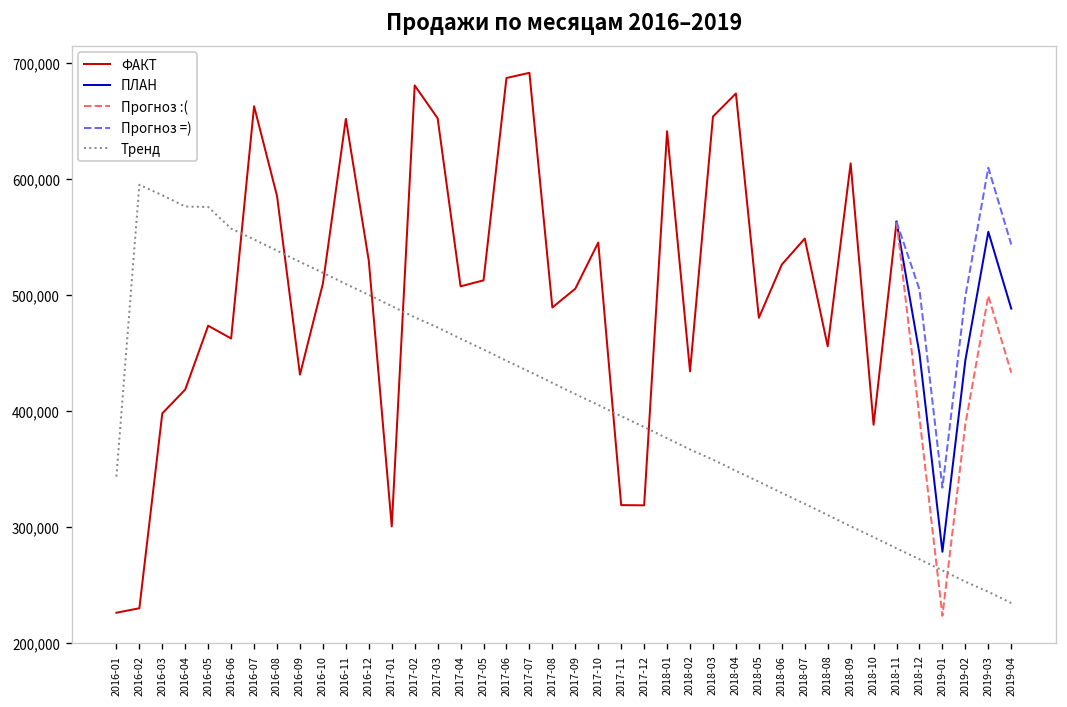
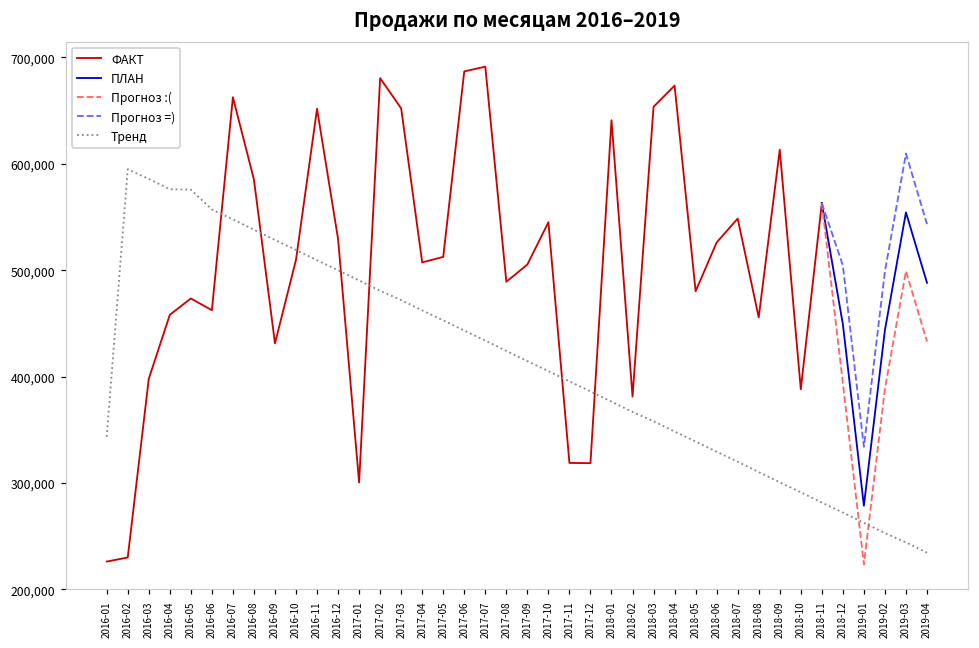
  {
    "ФАКТ": {
      "2016-01": "230,000",
      "2016-02": "230,000",
      "2016-03": "400,000",
-     "2016-04": "420,000",
+     "2016-04": "460,000",
      "2016-05": "470,000",
      "2016-06": "460,000",
      "2016-07": "660,000",
      "2016-08": "590,000",
      "2016-09": "430,000",
      "2016-10": "510,000",
      "2016-11": "650,000",
      "2016-12": "530,000",
      "2017-01": "300,000",
      "2017-02": "680,000",
      "2017-03": "650,000",
      "2017-04": "510,000",
      "2017-05": "510,000",
      "2017-06": "690,000",
      "2017-07": "690,000",
      "2017-08": "490,000",
      "2017-09": "510,000",
      "2017-10": "550,000",
      "2017-11": "320,000",
      "2017-12": "320,000",
      "2018-01": "640,000",
-     "2018-02": "430,000",
+     "2018-02": "380,000",
      "2018-03": "650,000",
      "2018-04": "670,000",
      "2018-05": "480,000",
      "2018-06": "530,000",
      "2018-07": "550,000",
      "2018-08": "460,000",
      "2018-09": "610,000",
      "2018-10": "390,000"
    },
    "ПЛАН": {
      "2018-12": "450,000",
      "2019-01": "280,000",
      "2019-02": "440,000",
      "2019-03": "550,000",
      "2019-04": "490,000"
    },
    "Прогноз :(": {
      "2018-12": "390,000",
      "2019-01": "220,000",
      "2019-02": "390,000",
      "2019-03": "500,000",
      "2019-04": "430,000"
    },
    "Прогноз =)": {
      "2018-12": "500,000",
      "2019-01": "330,000",
      "2019-02": "500,000",
      "2019-03": "610,000",
      "2019-04": "540,000"
    },
    "Тренд": {
      "2016-01": "340,000",
      "2016-02": "590,000",
      "2016-03": "590,000",
      "2016-04": "580,000",
      "2016-05": "580,000",
      "2016-06": "560,000",
      "2016-07": "550,000",
      "2016-08": "540,000",
      "2016-09": "530,000",
      "2016-10": "520,000",
      "2016-11": "510,000",
      "2016-12": "500,000",
      "2017-01": "490,000",
      "2017-02": "480,000",
      "2017-03": "470,000",
      "2017-04": "460,000",
      "2017-05": "450,000",
      "2017-06": "440,000",
      "2017-07": "430,000",
      "2017-08": "420,000",
      "2017-09": "410,000",
      "2017-10": "410,000",
      "2017-11": "400,000",
      "2017-12": "390,000",
      "2018-01": "380,000",
      "2018-02": "370,000",
      "2018-03": "360,000",
      "2018-04": "350,000",
      "2018-05": "340,000",
      "2018-06": "330,000",
      "2018-07": "320,000",
      "2018-08": "310,000",
      "2018-09": "300,000",
      "2018-10": "290,000",
      "2018-11": "280,000",
      "2018-12": "270,000",
      "2019-01": "260,000",
      "2019-02": "250,000",
      "2019-03": "240,000",
      "2019-04": "230,000"
    }
  }
